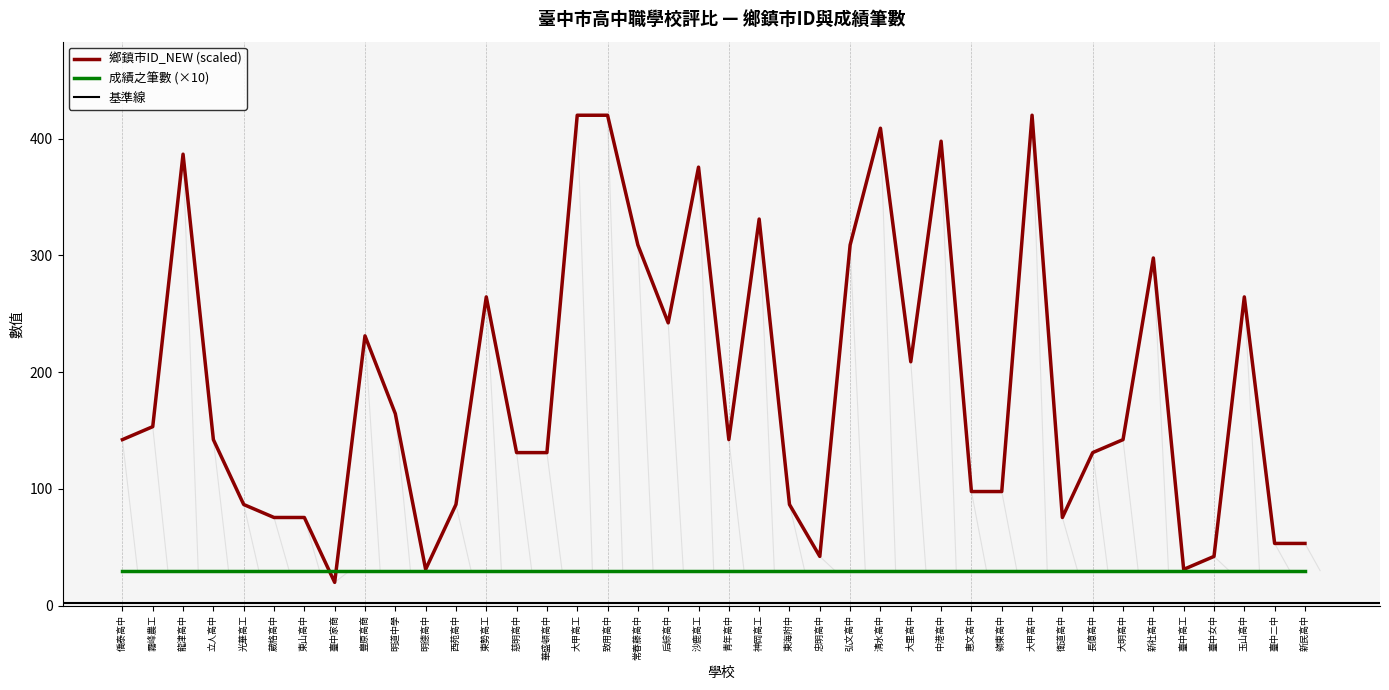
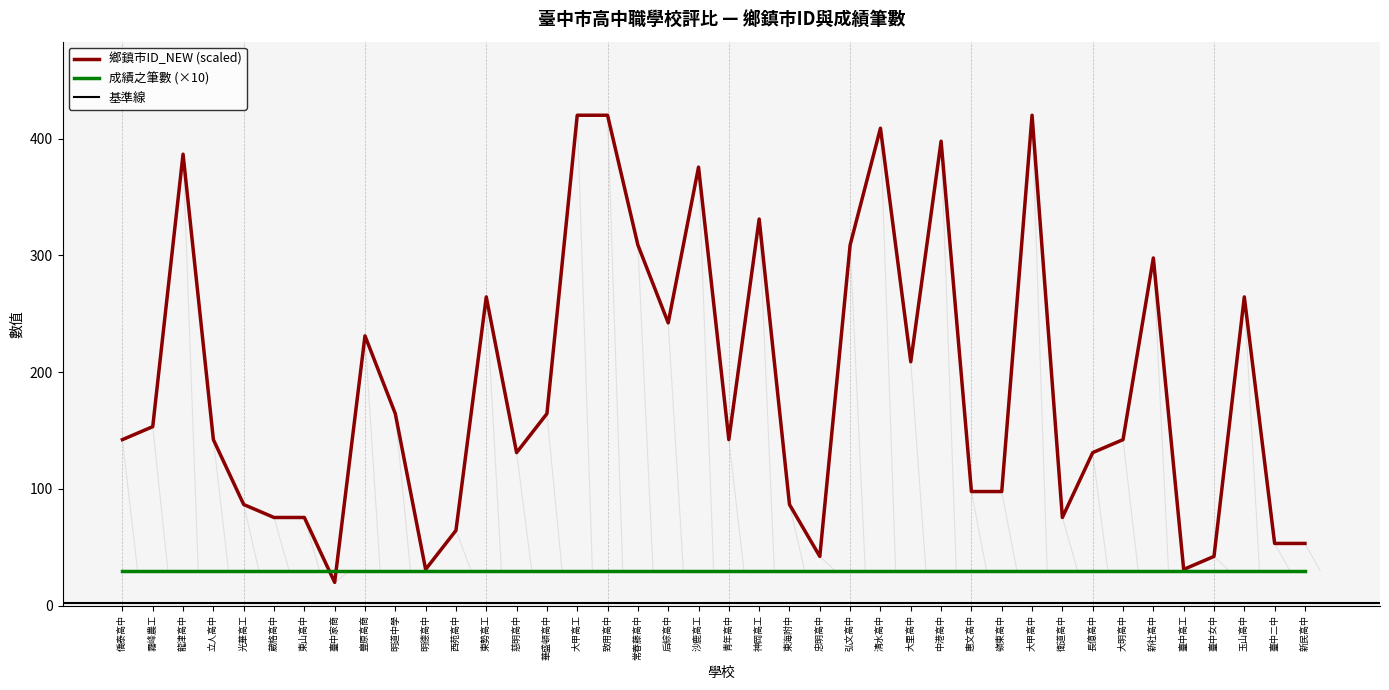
  {
    "鄉鎮市ID_NEW (scaled)": {
-     "西苑高中": 87,
-     "華盛頓高中": 131
+     "西苑高中": 64,
+     "華盛頓高中": 164
    },
    "成績之筆數 (×10)": {
      "僑泰高中": 30,
      "霧峰農工": 30,
      "龍津高中": 30,
      "立人高中": 30,
      "光華高工": 30,
      "葳格高中": 30,
      "東山高中": 30,
      "臺中家商": 30,
      "豐原高商": 30,
      "明道中學": 30,
      "西苑高中": 30,
      "東勢高工": 30,
      "慈明高中": 30,
      "華盛頓高中": 30,
      "大甲高工": 30,
      "致用高中": 30,
      "常春藤高中": 30,
      "后綜高中": 30,
      "沙鹿高工": 30,
      "青年高中": 30,
      "神岡高工": 30,
      "東海附中": 30,
      "忠明高中": 30,
      "弘文高中": 30,
      "清水高中": 30,
      "大里高中": 30,
      "中港高中": 30,
      "惠文高中": 30,
      "嶺東高中": 30,
      "大甲高中": 30,
      "衛道高中": 30,
      "長億高中": 30,
      "大明高中": 30,
      "新社高中": 30,
      "臺中女中": 30,
      "玉山高中": 30,
      "臺中二中": 30,
      "新民高中": 30
    }
  }
